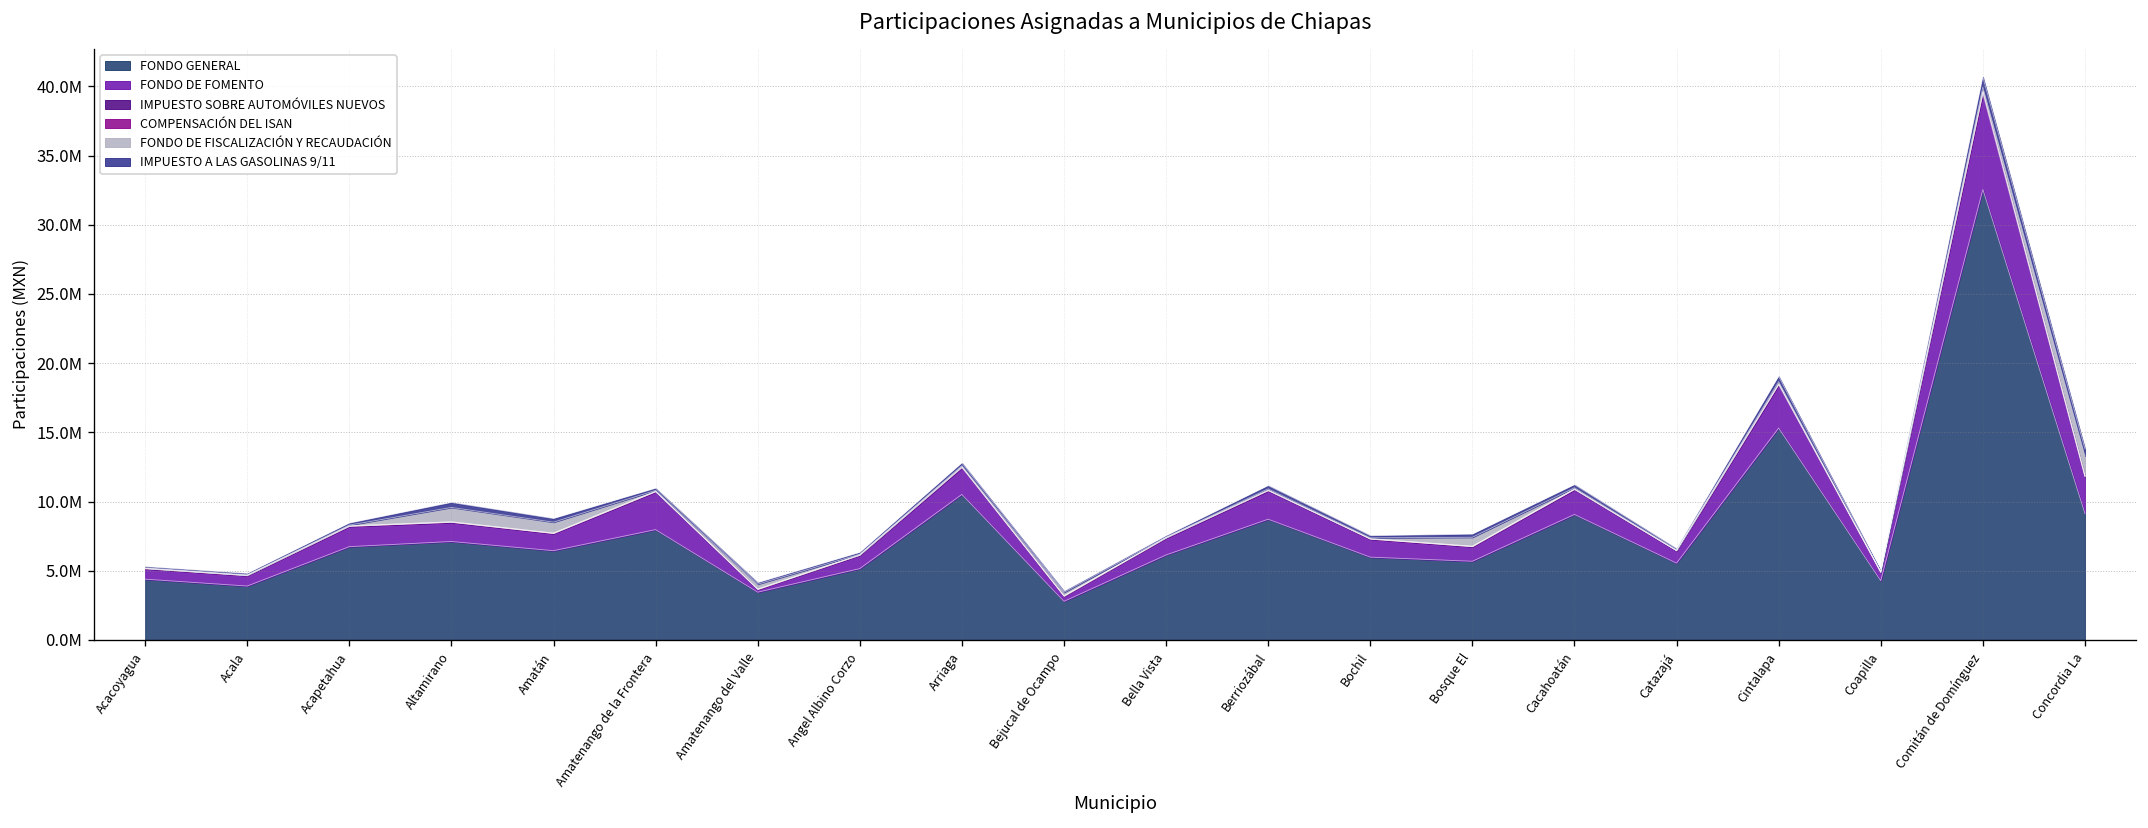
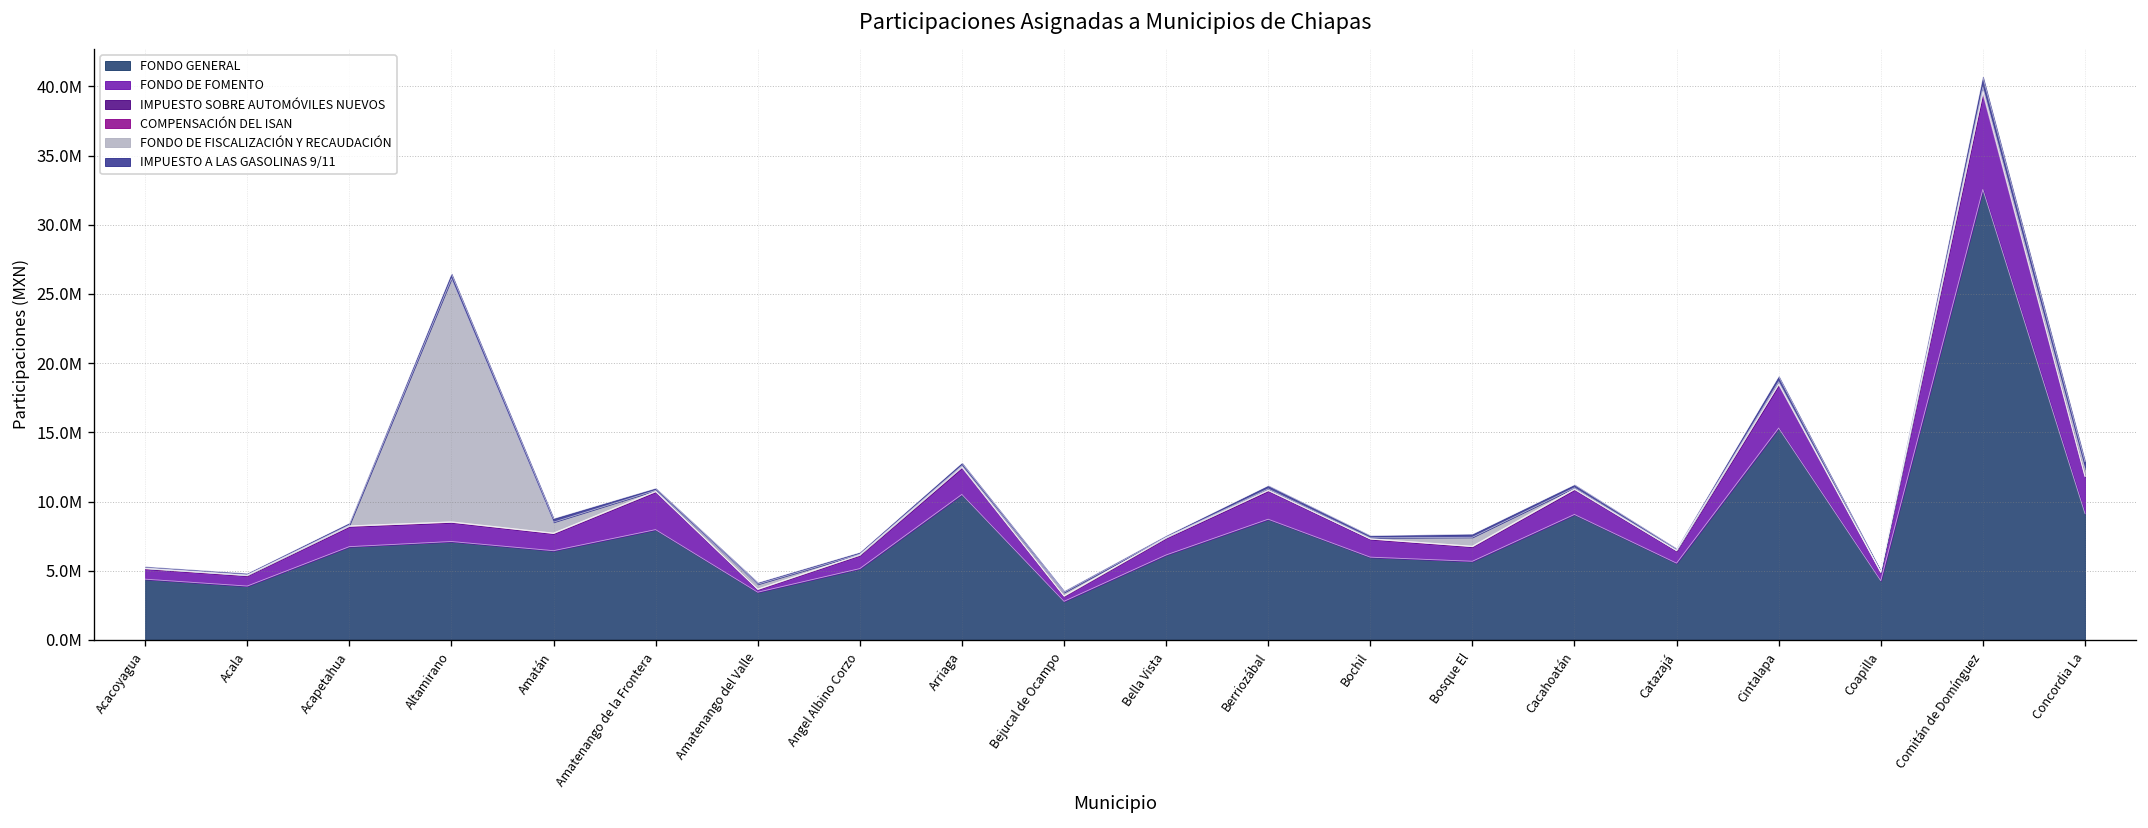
  {
    "FONDO DE FISCALIZACIÓN Y RECAUDACIÓN": {
-     "Altamirano": 1000000,
+     "Altamirano": 17600000,
      "Amatán": 800000,
      "Bosque El": 600000,
      "Comitán de Domínguez": 300000,
-     "Concordia La": 1500000
+     "Concordia La": 500000
    }
  }
